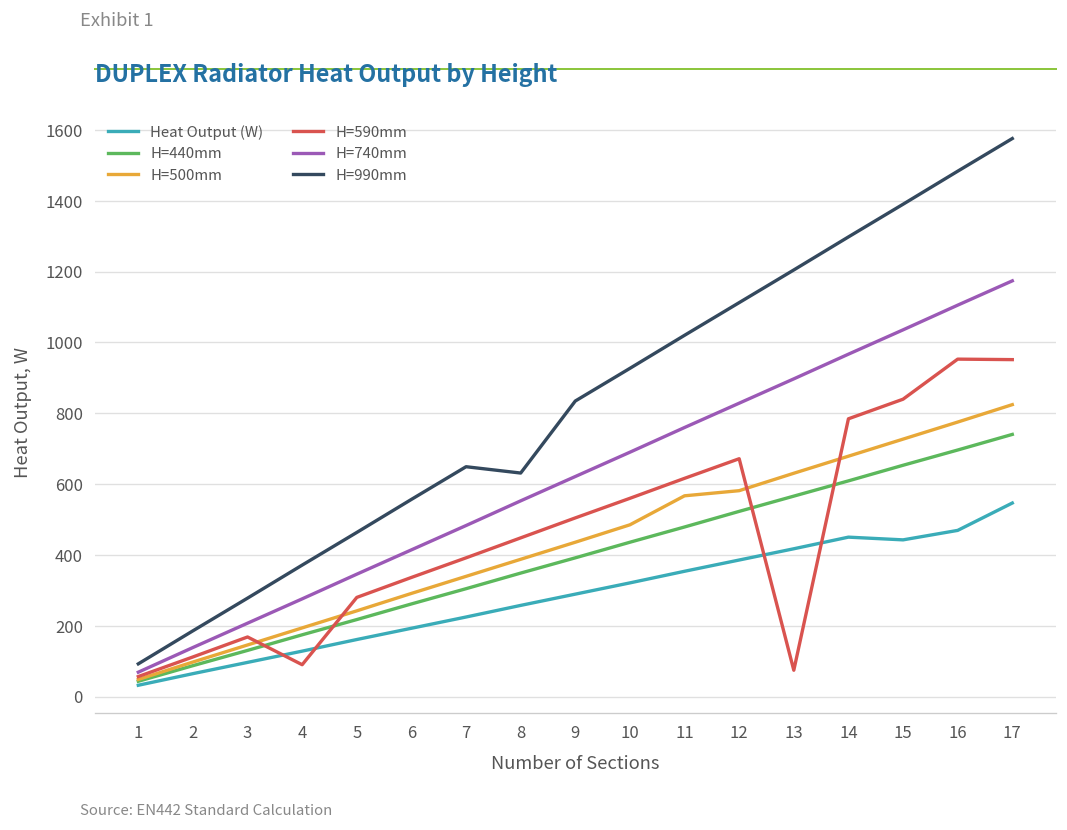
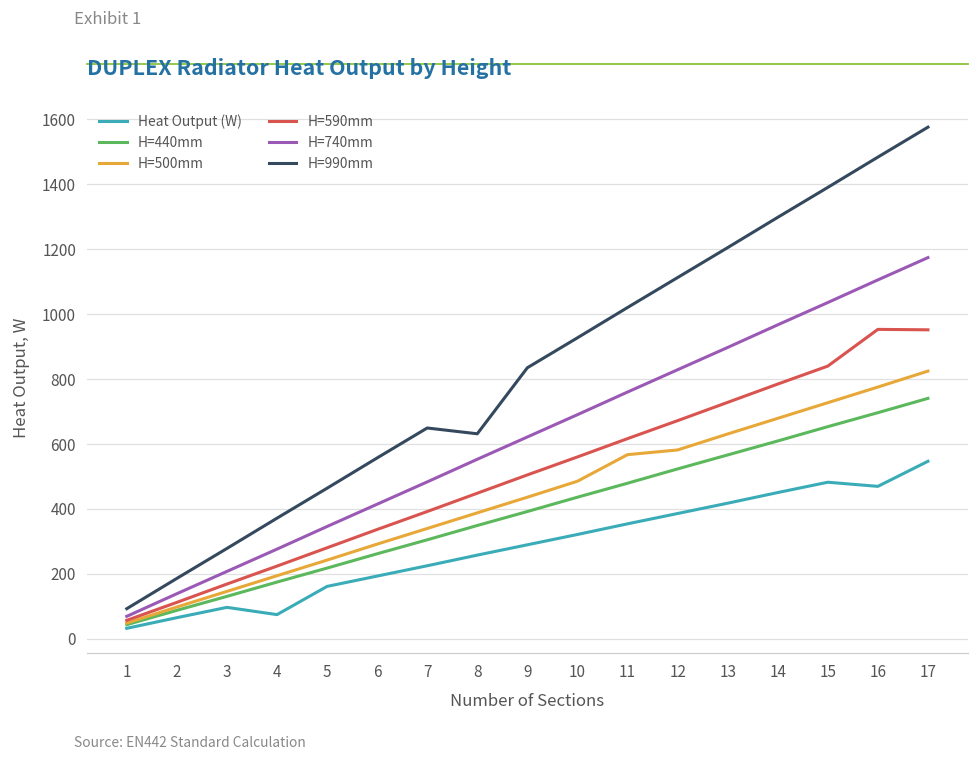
  {
    "Heat Output (W)": {
      "1": 30,
      "2": 60,
      "3": 100,
-     "4": 130,
+     "4": 70,
      "5": 160,
      "6": 190,
      "7": 220,
      "8": 260,
      "9": 290,
      "10": 320,
      "11": 350,
      "12": 390,
      "13": 420,
      "14": 450,
-     "15": 440,
+     "15": 480,
      "16": 470,
      "17": 550
    },
    "H=440mm": {
      "2": 90,
      "3": 130,
      "4": 170,
      "5": 220,
      "6": 260,
      "7": 300,
      "8": 350,
      "9": 390,
      "10": 440,
      "11": 480,
      "12": 520,
      "13": 570,
      "14": 610,
      "15": 650,
      "16": 700,
      "17": 740
    },
    "H=500mm": {
      "2": 100,
      "3": 150,
      "4": 190,
      "5": 240,
      "6": 290,
      "7": 340,
      "8": 390,
      "9": 440,
      "10": 480,
      "11": 570,
      "12": 580,
      "13": 630,
      "14": 680,
      "15": 730,
      "16": 770,
      "17": 820
    },
    "H=590mm": {
      "2": 110,
      "3": 170,
-     "4": 90,
+     "4": 220,
      "5": 280,
      "6": 340,
      "7": 390,
      "8": 450,
      "9": 500,
      "10": 560,
      "11": 620,
      "12": 670,
-     "13": 70,
+     "13": 730,
      "14": 780,
      "15": 840,
      "16": 950,
      "17": 950
    },
    "H=740mm": {
      "1": 70,
      "2": 140,
      "3": 210,
      "4": 280,
      "5": 350,
      "6": 410,
      "7": 480,
      "8": 550,
      "9": 620,
      "10": 690,
      "11": 760,
      "12": 830,
      "13": 900,
      "14": 970,
      "15": 1040,
      "16": 1100,
      "17": 1170
    },
    "H=990mm": {
      "1": 90,
      "2": 190,
      "3": 280,
      "4": 370,
      "5": 460,
      "6": 560,
      "7": 650,
      "8": 630,
      "9": 830,
      "10": 930,
      "11": 1020,
      "12": 1110,
      "13": 1200,
      "14": 1300,
      "15": 1390,
      "16": 1480,
      "17": 1580
    }
  }
